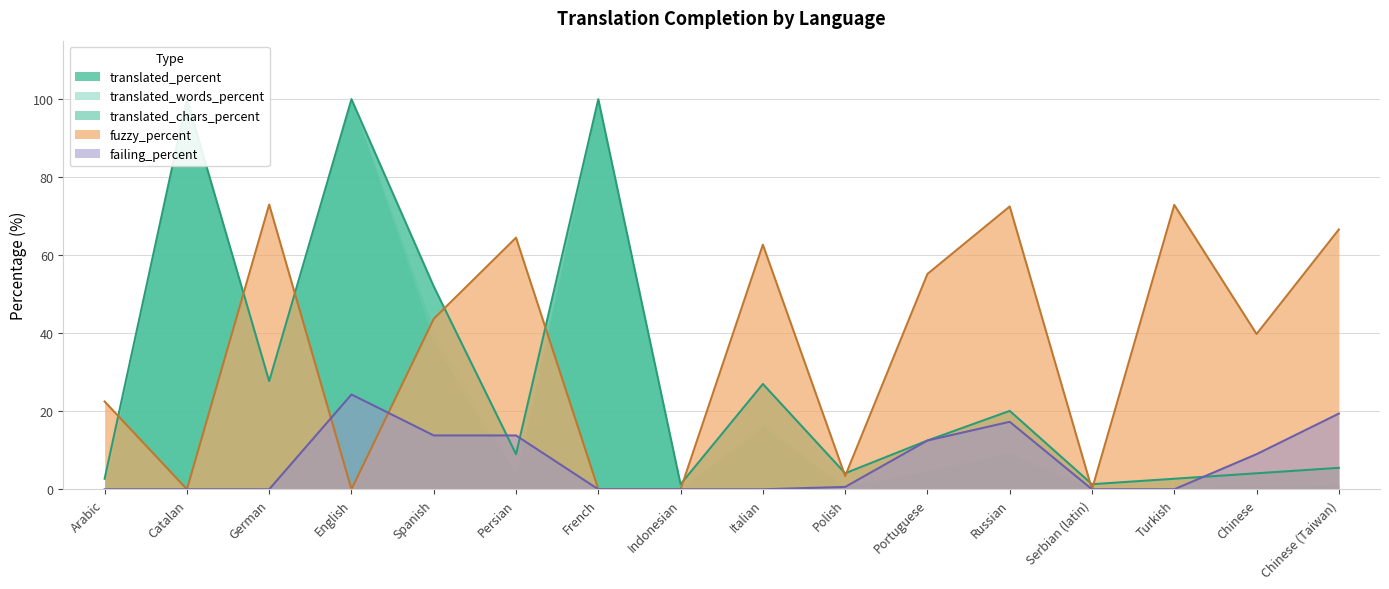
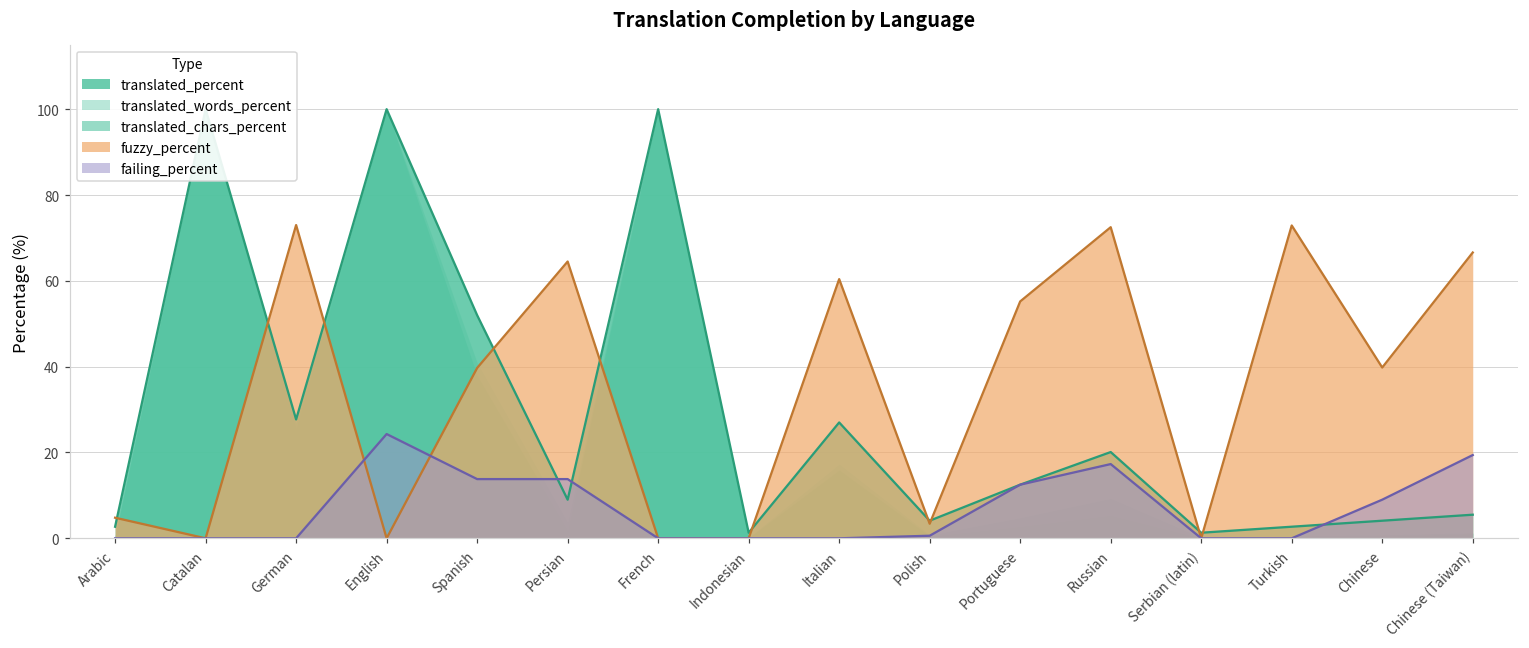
  {
    "fuzzy_percent": {
-     "Arabic": 23,
+     "Arabic": 5,
      "German": 73,
      "English": 0,
-     "Spanish": 44,
+     "Spanish": 40,
      "Persian": 65,
-     "Italian": 63,
+     "Italian": 60,
      "Polish": 3,
      "Portuguese": 55,
      "Russian": 73,
      "Turkish": 73,
      "Chinese": 40,
      "Chinese (Taiwan)": 67
    }
  }
